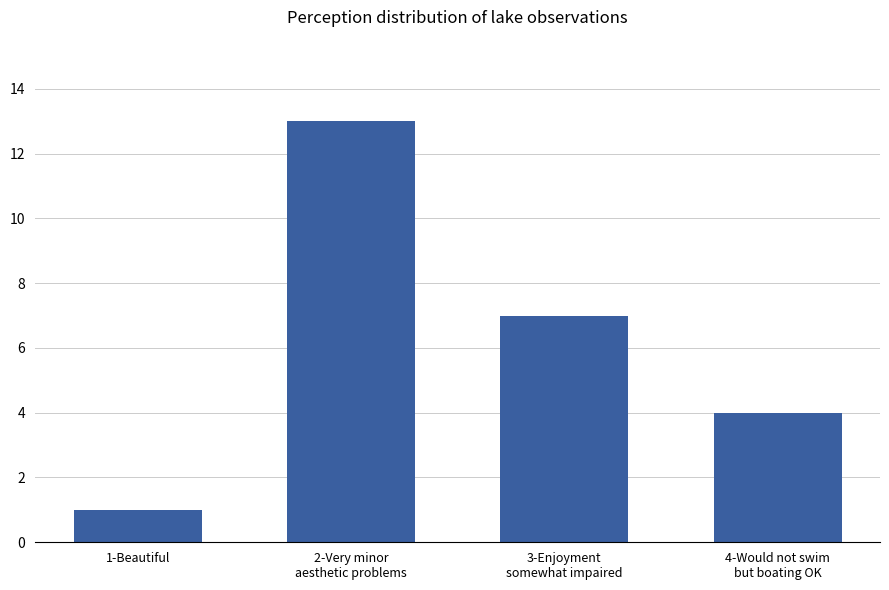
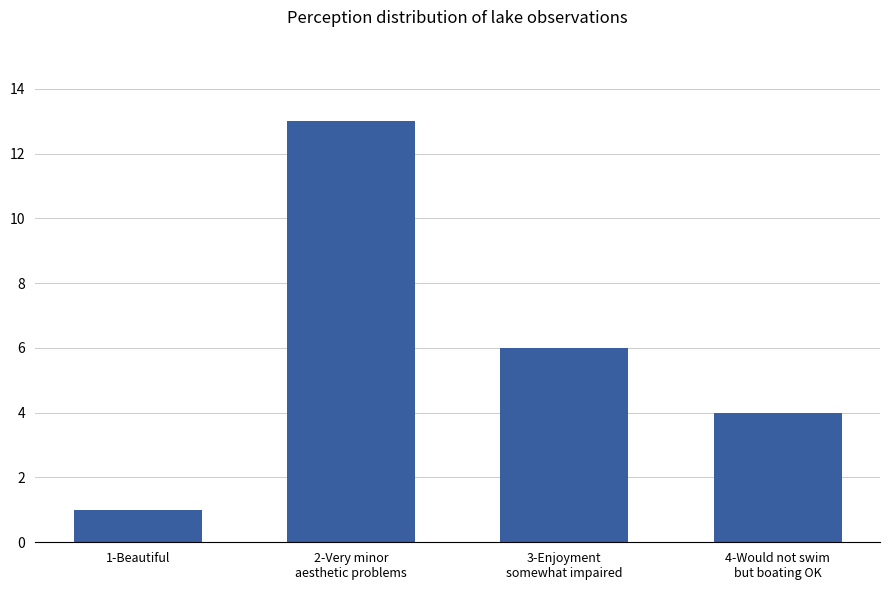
  {
    "1-Beautiful": 1,
    "2-Very minor aesthetic problems": 13,
-   "3-Enjoyment somewhat impaired": 7,
+   "3-Enjoyment somewhat impaired": 6,
    "4-Would not swim but boating OK": 4
  }
